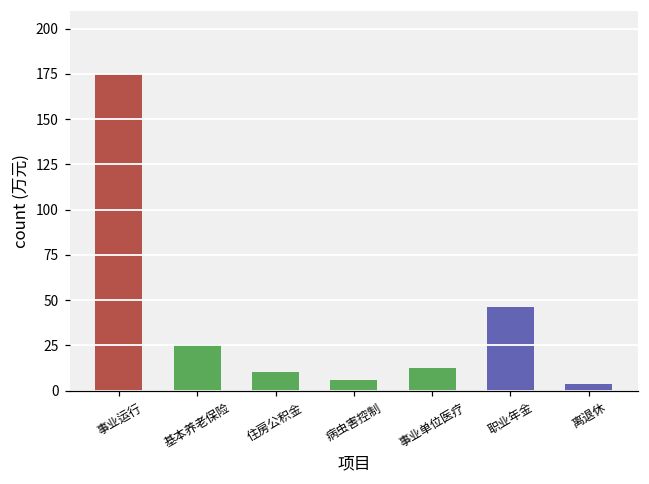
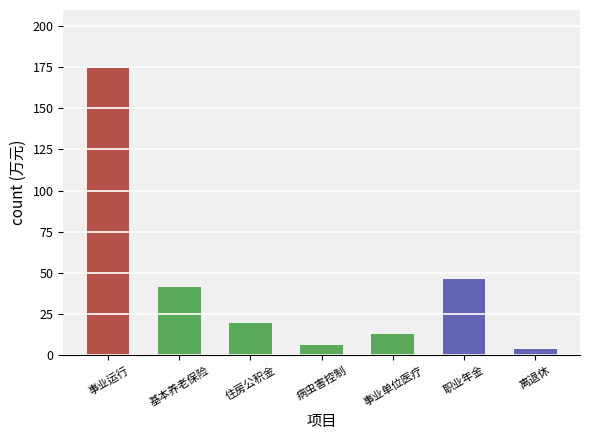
  {
    "事业运行": 175,
-   "基本养老保险": 26,
-   "住房公积金": 10,
+   "基本养老保险": 41,
+   "住房公积金": 20,
    "病虫害控制": 6,
    "事业单位医疗": 13,
    "职业年金": 46,
    "离退休": 4
  }
